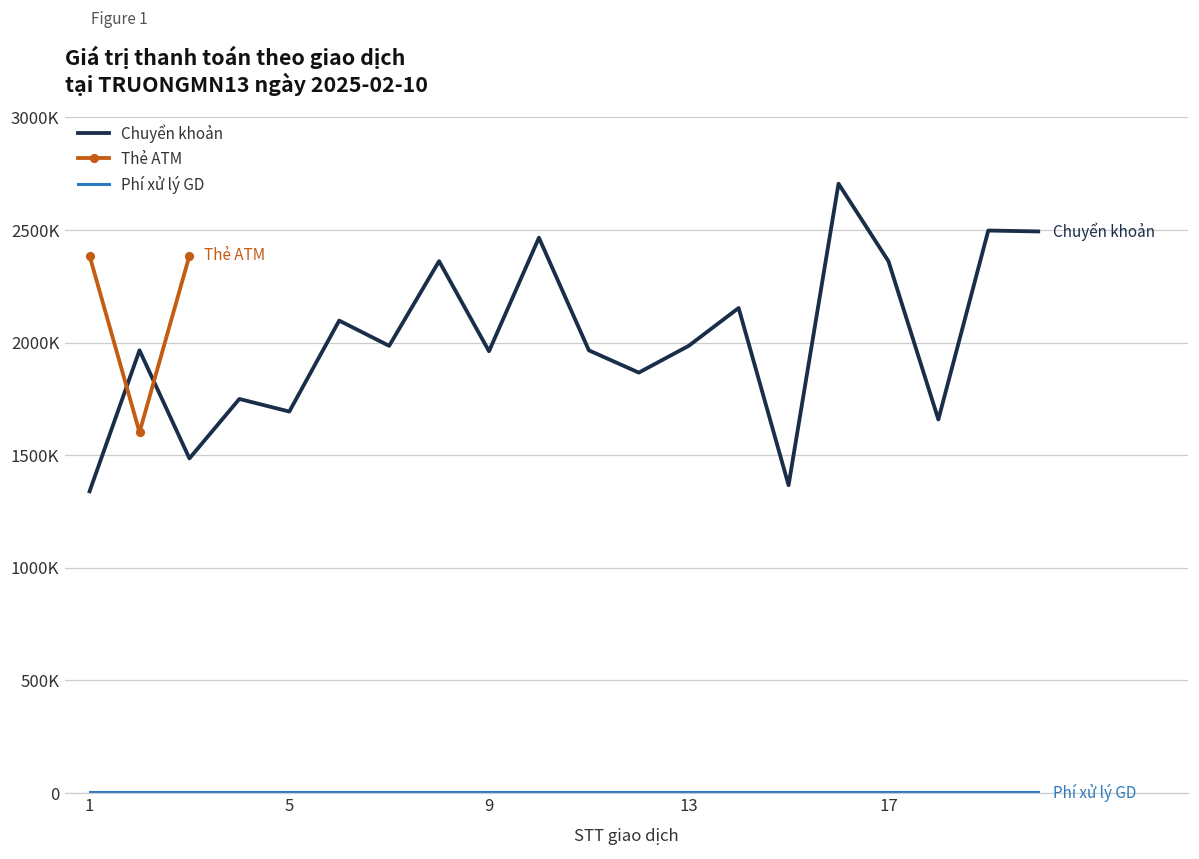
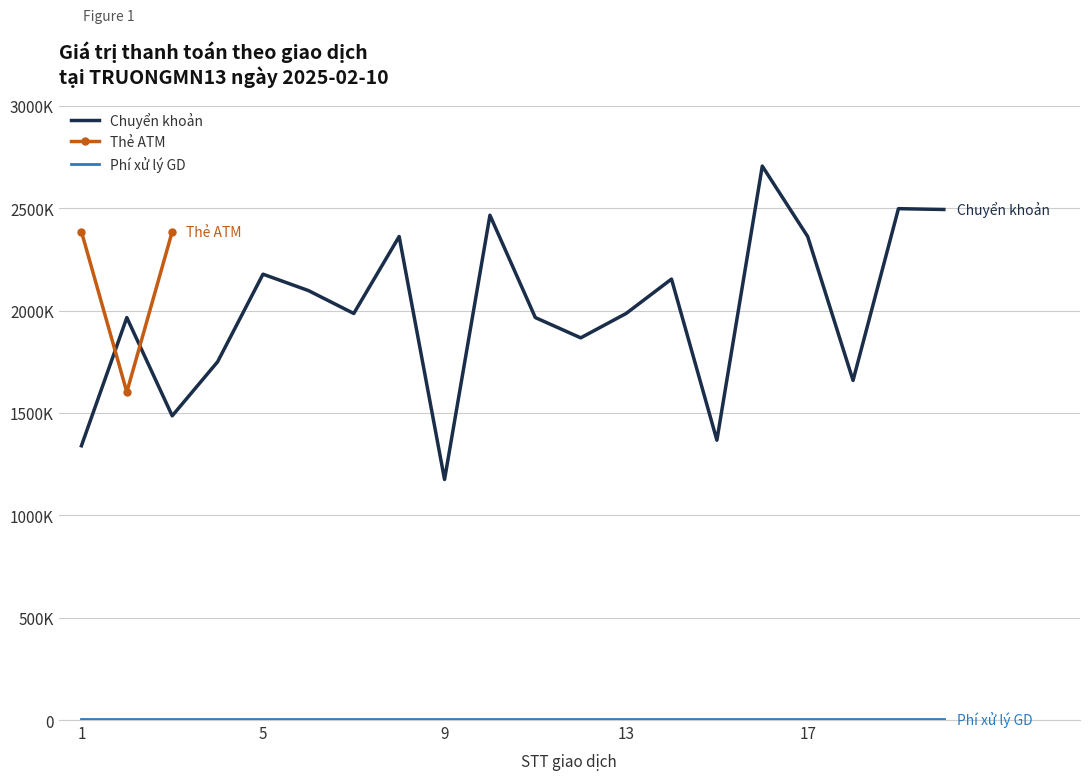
  {
    "Chuyển khoản": {
      "1": 1340000,
-     "5": 1690000,
-     "9": 1960000,
+     "5": 2180000,
+     "9": 1180000,
      "13": 1990000,
      "17": 2360000
    },
    "Phí xử lý GD": {
      "1": 0,
      "5": 0,
      "9": 0,
      "13": 0,
      "17": 0
    }
  }
